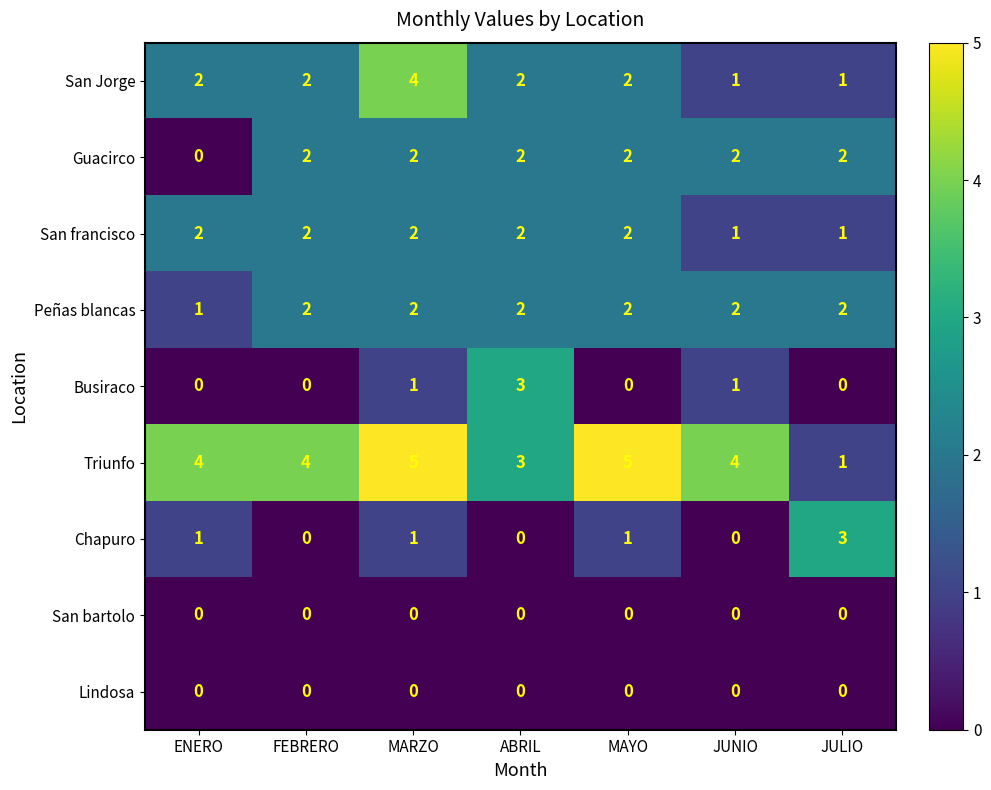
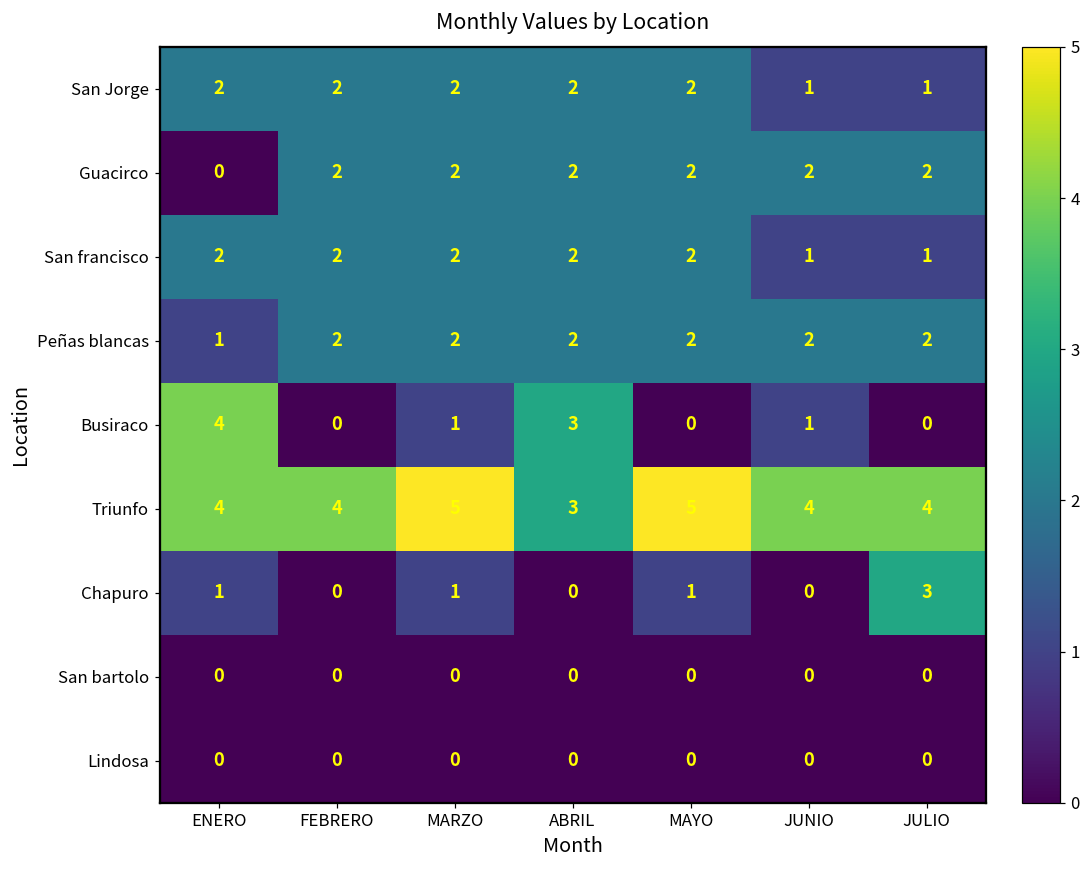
  {
    "San Jorge": {
      "ENERO": 2,
      "FEBRERO": 2,
-     "MARZO": 4,
+     "MARZO": 2,
      "ABRIL": 2,
      "MAYO": 2,
      "JUNIO": 1,
      "JULIO": 1
    },
    "Guacirco": {
      "ENERO": 0,
      "FEBRERO": 2,
      "MARZO": 2,
      "ABRIL": 2,
      "MAYO": 2,
      "JUNIO": 2,
      "JULIO": 2
    },
    "San francisco": {
      "ENERO": 2,
      "FEBRERO": 2,
      "MARZO": 2,
      "ABRIL": 2,
      "MAYO": 2,
      "JUNIO": 1,
      "JULIO": 1
    },
    "Peñas blancas": {
      "ENERO": 1,
      "FEBRERO": 2,
      "MARZO": 2,
      "ABRIL": 2,
      "MAYO": 2,
      "JUNIO": 2,
      "JULIO": 2
    },
    "Busiraco": {
-     "ENERO": 0,
+     "ENERO": 4,
      "FEBRERO": 0,
      "MARZO": 1,
      "ABRIL": 3,
      "MAYO": 0,
      "JUNIO": 1,
      "JULIO": 0
    },
    "Triunfo": {
      "ENERO": 4,
      "FEBRERO": 4,
      "ABRIL": 3,
      "JUNIO": 4,
-     "JULIO": 1
+     "JULIO": 4
    },
    "Chapuro": {
      "ENERO": 1,
      "FEBRERO": 0,
      "MARZO": 1,
      "ABRIL": 0,
      "MAYO": 1,
      "JUNIO": 0,
      "JULIO": 3
    },
    "San bartolo": {
      "ENERO": 0,
      "FEBRERO": 0,
      "MARZO": 0,
      "ABRIL": 0,
      "MAYO": 0,
      "JUNIO": 0,
      "JULIO": 0
    },
    "Lindosa": {
      "ENERO": 0,
      "FEBRERO": 0,
      "MARZO": 0,
      "ABRIL": 0,
      "MAYO": 0,
      "JUNIO": 0,
      "JULIO": 0
    }
  }
